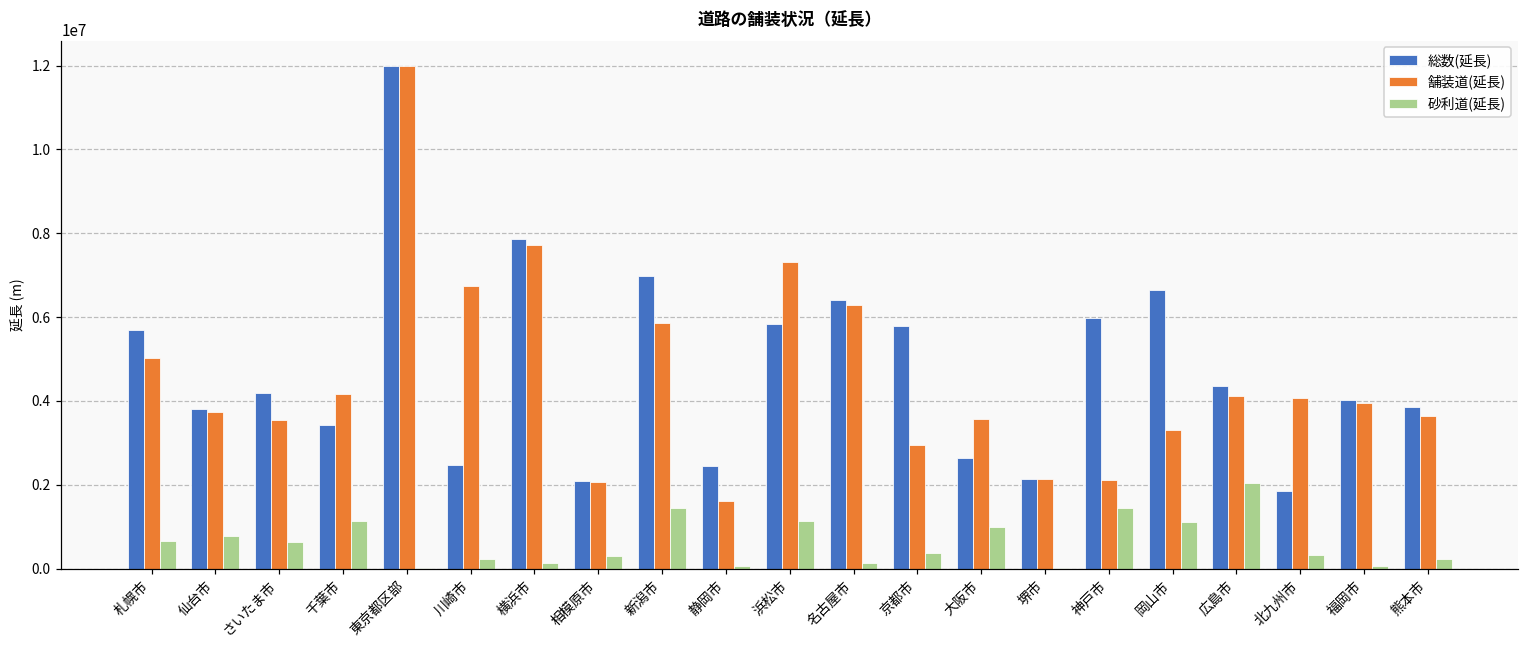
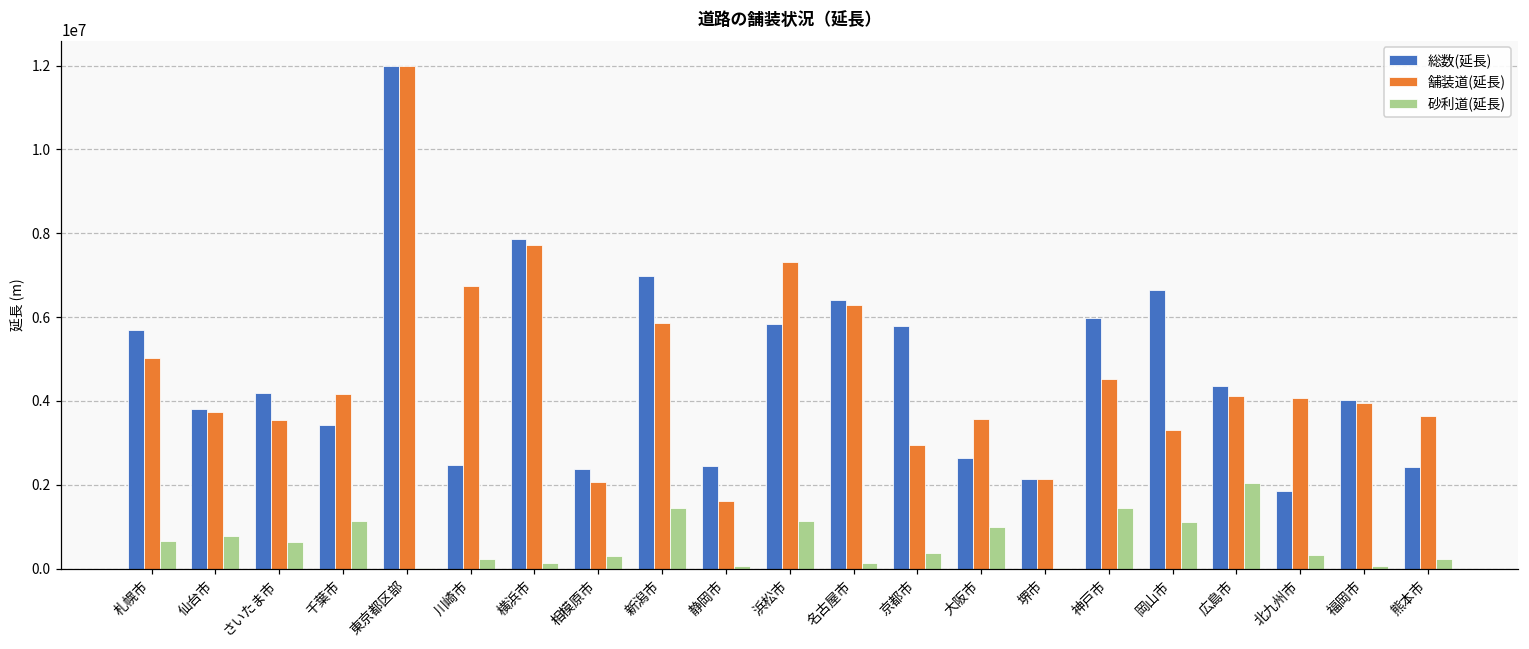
  {
    "総数(延長)": {
      "札幌市": 5700000,
      "仙台市": 3800000,
      "さいたま市": 4200000,
      "千葉市": 3400000,
      "東京都区部": 12000000,
      "川崎市": 2500000,
      "横浜市": 7900000,
-     "相模原市": 2100000,
+     "相模原市": 2400000,
      "新潟市": 7000000,
      "静岡市": 2500000,
      "浜松市": 5800000,
      "名古屋市": 6400000,
      "京都市": 5800000,
      "大阪市": 2600000,
      "堺市": 2100000,
      "神戸市": 6000000,
      "岡山市": 6600000,
      "広島市": 4400000,
      "北九州市": 1900000,
      "福岡市": 4000000,
-     "熊本市": 3900000
+     "熊本市": 2400000
    },
    "舗装道(延長)": {
      "札幌市": 5000000,
      "仙台市": 3700000,
      "さいたま市": 3600000,
      "千葉市": 4200000,
      "東京都区部": 12000000,
      "川崎市": 6700000,
      "横浜市": 7700000,
      "相模原市": 2100000,
      "新潟市": 5800000,
      "静岡市": 1600000,
      "浜松市": 7300000,
      "名古屋市": 6300000,
      "京都市": 2900000,
      "大阪市": 3600000,
      "堺市": 2100000,
-     "神戸市": 2100000,
+     "神戸市": 4500000,
      "岡山市": 3300000,
      "広島市": 4100000,
      "北九州市": 4100000,
      "福岡市": 3900000,
      "熊本市": 3600000
    },
    "砂利道(延長)": {
      "札幌市": 700000,
      "仙台市": 800000,
      "さいたま市": 600000,
      "千葉市": 1100000,
      "川崎市": 200000,
      "横浜市": 100000,
      "相模原市": 300000,
      "新潟市": 1500000,
      "浜松市": 1100000,
      "名古屋市": 100000,
      "京都市": 400000,
      "大阪市": 1000000,
      "神戸市": 1500000,
      "岡山市": 1100000,
      "広島市": 2100000,
      "北九州市": 300000,
      "福岡市": 100000,
      "熊本市": 200000
    }
  }
